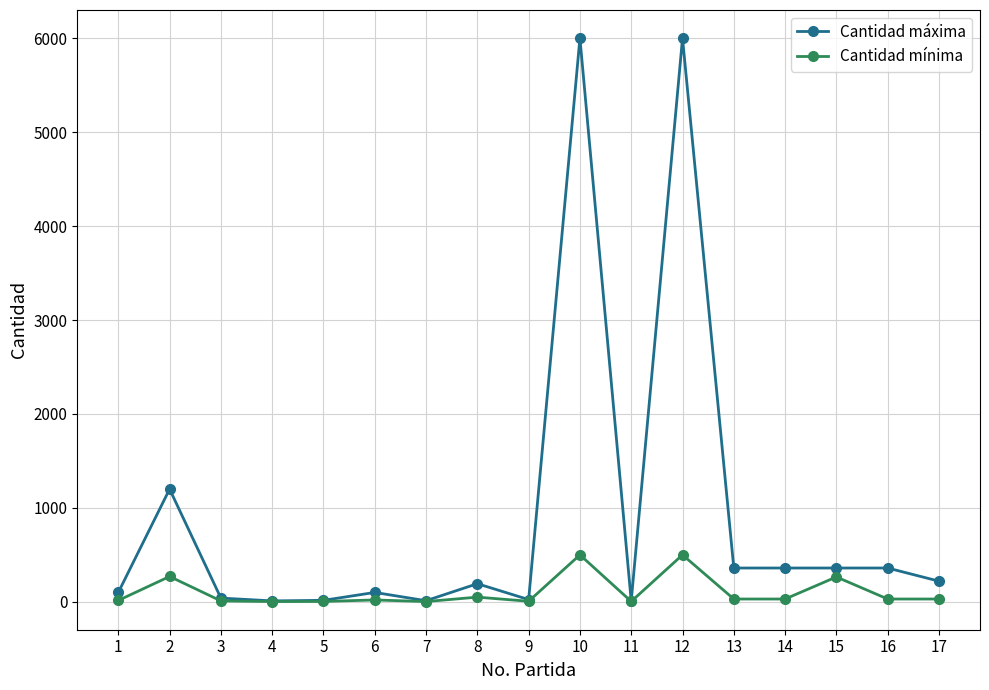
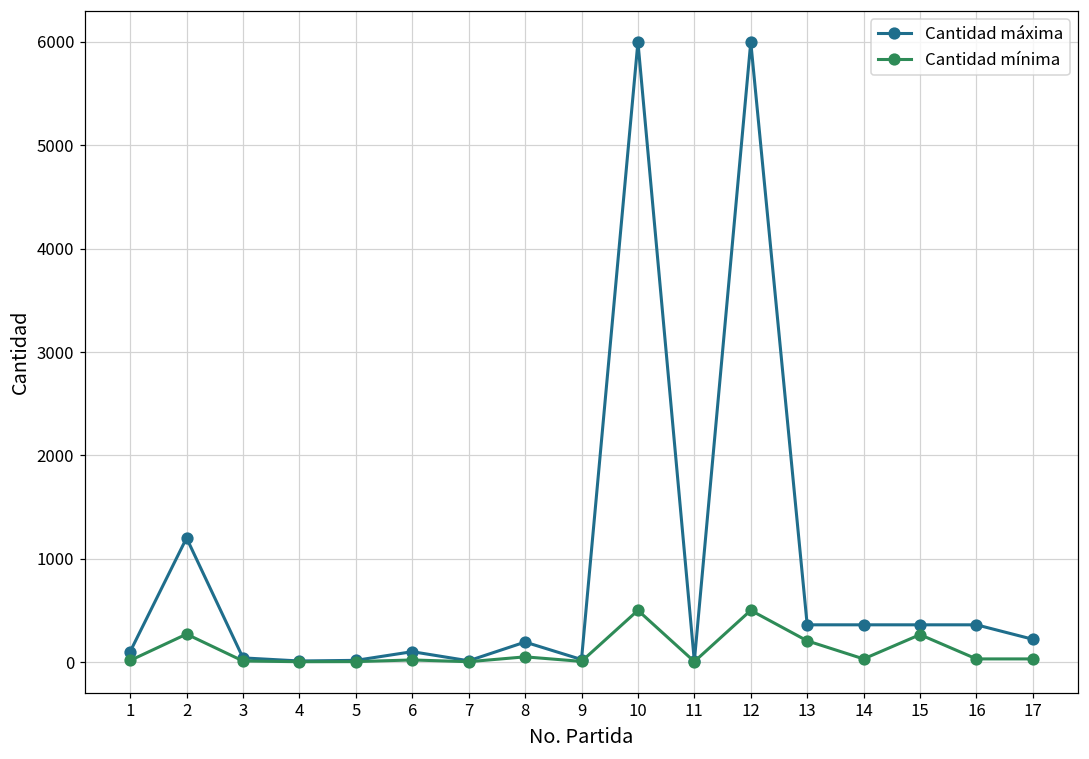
  {
    "Cantidad máxima": {
      "1": 100,
      "2": 1200,
      "3": 0,
      "6": 100,
      "8": 200,
      "10": 6000,
      "12": 6000,
      "13": 400,
      "14": 400,
      "15": 400,
      "16": 400,
      "17": 200
    },
    "Cantidad mínima": {
      "1": 0,
      "2": 300,
      "3": 0,
      "6": 0,
      "8": 100,
      "10": 500,
      "12": 500,
-     "13": 0,
+     "13": 200,
      "14": 0,
      "15": 300,
      "16": 0,
      "17": 0
    }
  }
